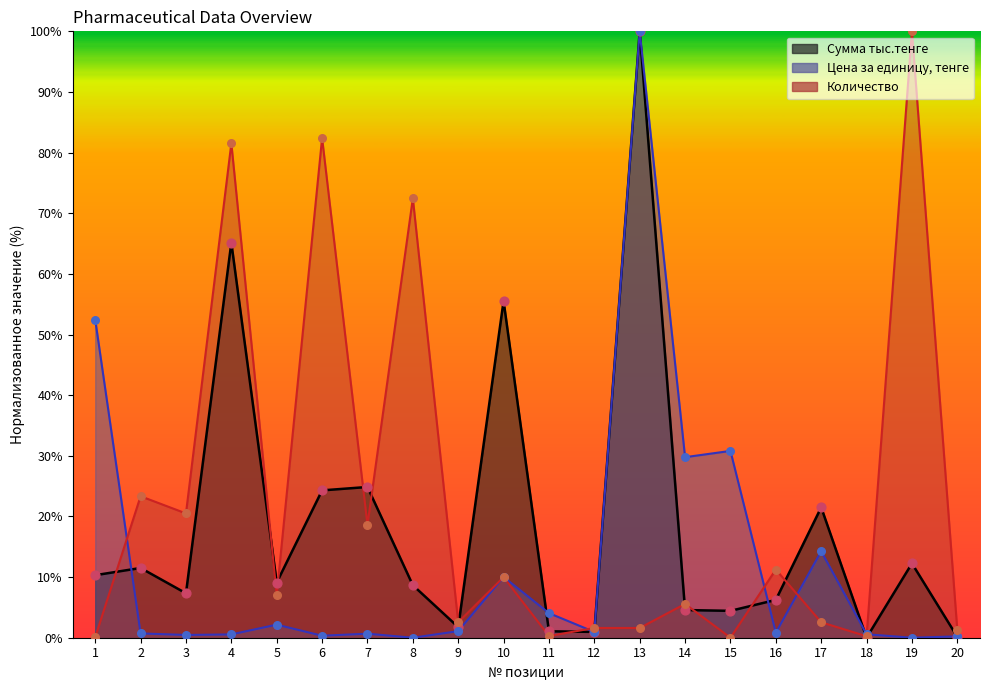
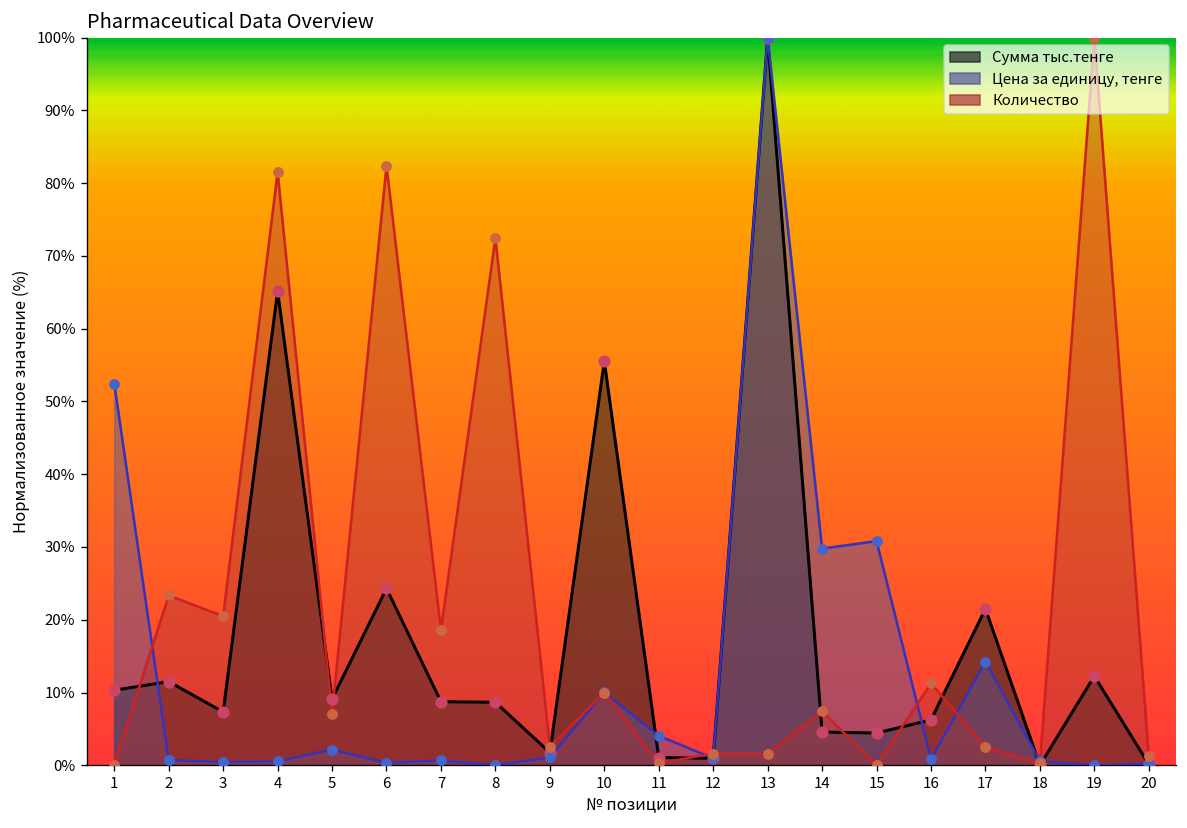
  {
    "Сумма тыс.тенге": {
      "1": "10%",
      "2": "12%",
      "3": "7%",
      "4": "65%",
      "5": "9%",
      "6": "24%",
-     "7": "25%",
+     "7": "9%",
      "8": "9%",
      "9": "2%",
      "10": "56%",
      "11": "1%",
      "14": "5%",
      "15": "4%",
      "16": "6%",
      "17": "22%",
      "19": "12%"
    },
    "Цена за единицу, тенге": {
      "1": "52%",
      "2": "1%",
      "3": "0%",
      "4": "1%",
      "5": "2%",
      "6": "0%",
      "7": "1%",
      "8": "0%",
      "9": "1%",
      "11": "4%",
      "14": "30%",
      "15": "31%",
      "16": "1%",
      "17": "14%",
      "19": "0%"
    },
    "Количество": {
      "1": "0%",
      "2": "23%",
      "3": "20%",
      "4": "82%",
      "5": "7%",
      "6": "82%",
      "7": "19%",
      "8": "72%",
      "9": "3%",
      "11": "0%",
      "12": "2%",
      "13": "2%",
-     "14": "6%",
+     "14": "7%",
      "15": "0%",
      "16": "11%",
      "17": "3%",
      "19": "100%",
      "20": "1%"
    }
  }
